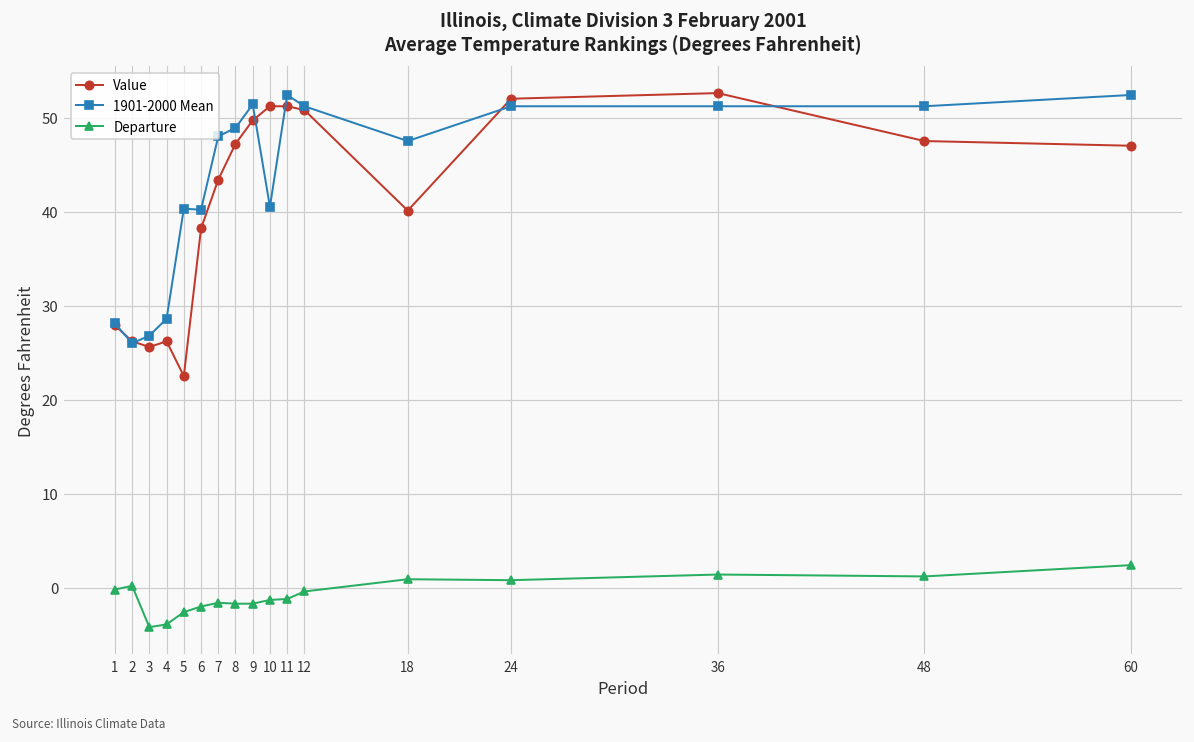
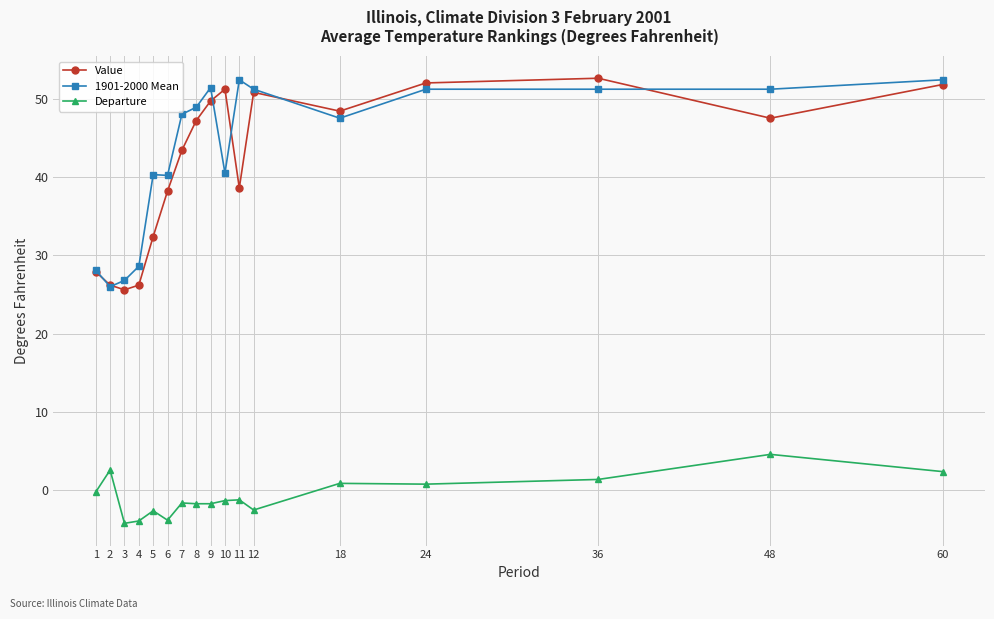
  {
    "Value": {
      "3": 26,
      "4": 26,
-     "5": 23,
+     "5": 32,
      "6": 38,
      "7": 43,
      "8": 47,
      "9": 50,
      "10": 51,
-     "11": 51,
+     "11": 39,
      "12": 51,
-     "18": 40,
+     "18": 48,
      "24": 52,
      "36": 53,
      "48": 48,
-     "60": 47
+     "60": 52
    },
    "1901-2000 Mean": {
      "3": 27,
      "4": 29,
      "5": 40,
      "6": 40,
      "7": 48,
      "8": 49,
      "9": 51,
      "10": 41,
      "11": 52,
      "12": 51,
      "18": 48,
      "24": 51,
      "36": 51,
      "48": 51,
      "60": 52
    },
    "Departure": {
      "1": 0,
-     "2": 0,
+     "2": 3,
      "3": -4,
      "4": -4,
      "5": -3,
-     "6": -2,
+     "6": -4,
      "7": -2,
      "8": -2,
      "9": -2,
      "10": -1,
      "11": -1,
-     "12": 0,
+     "12": -3,
      "18": 1,
      "24": 1,
      "36": 1,
-     "48": 1,
+     "48": 5,
      "60": 2
    }
  }
